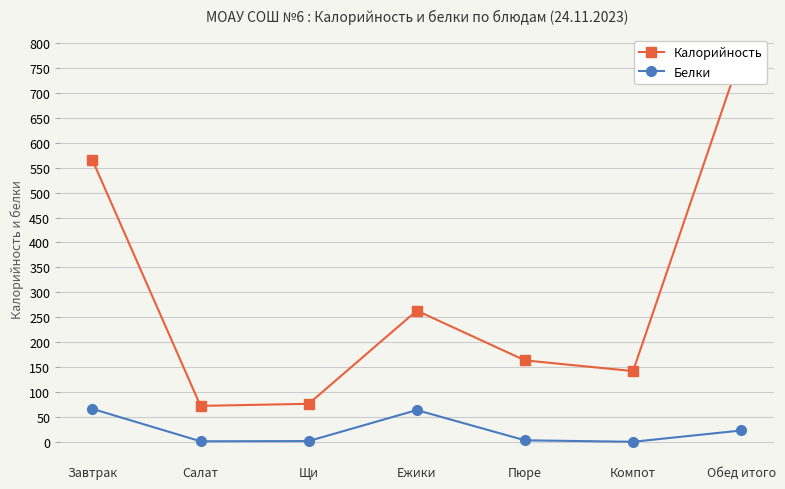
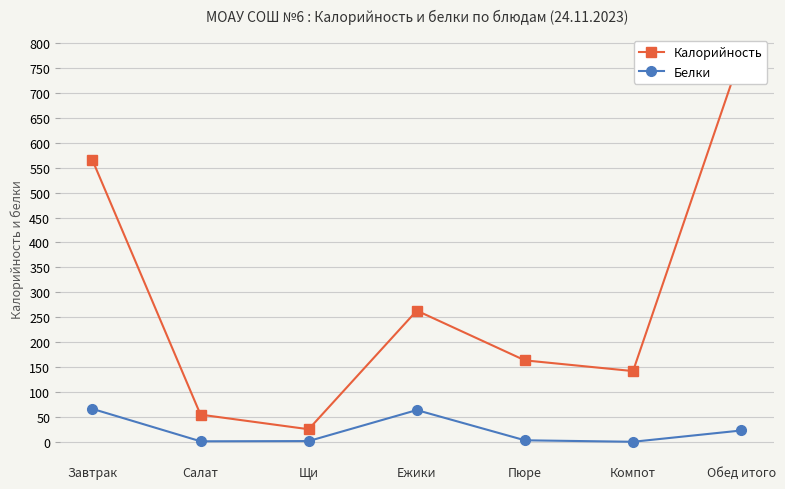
  {
    "Калорийность": {
      "Завтрак": 570,
-     "Салат": 70,
-     "Щи": 80,
+     "Салат": 50,
+     "Щи": 30,
      "Ежики": 260,
      "Пюре": 160,
      "Компот": 140
    },
    "Белки": {
      "Завтрак": 70,
      "Салат": 0,
      "Щи": 0,
      "Ежики": 60,
      "Пюре": 0,
      "Компот": 0,
      "Обед итого": 20
    }
  }
